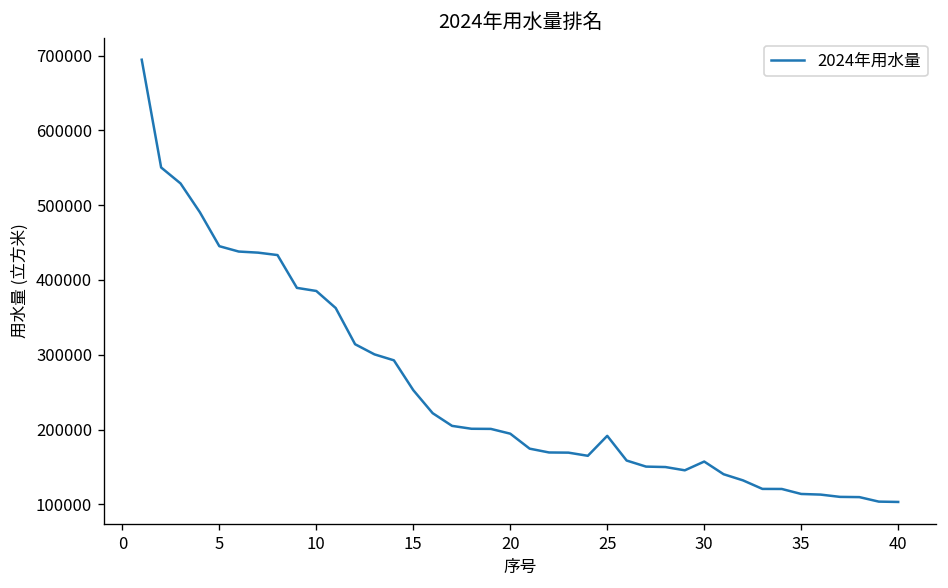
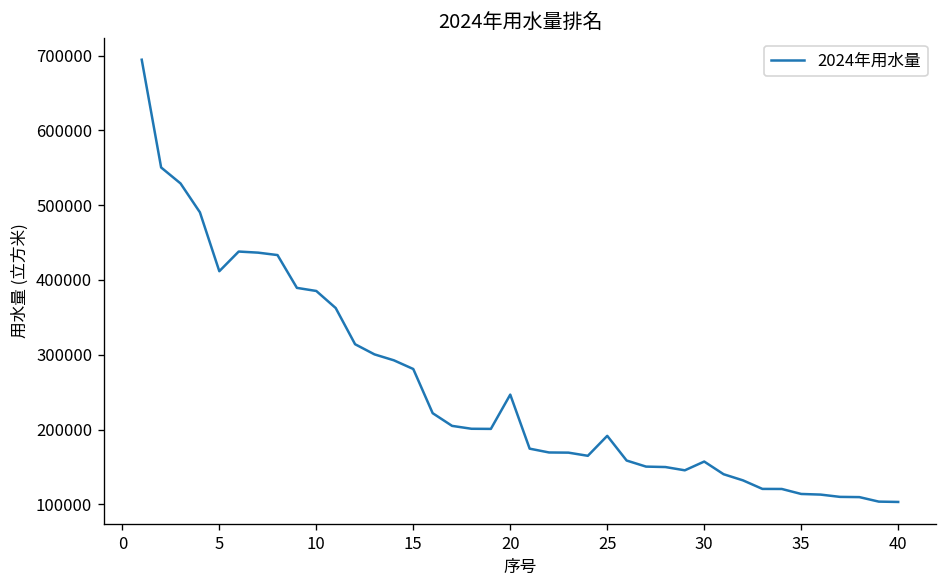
  {
-   "5": 450000,
+   "5": 410000,
    "10": 390000,
-   "15": 250000,
-   "20": 190000,
+   "15": 280000,
+   "20": 250000,
    "25": 190000,
    "30": 160000,
    "35": 110000,
    "40": 100000
  }
